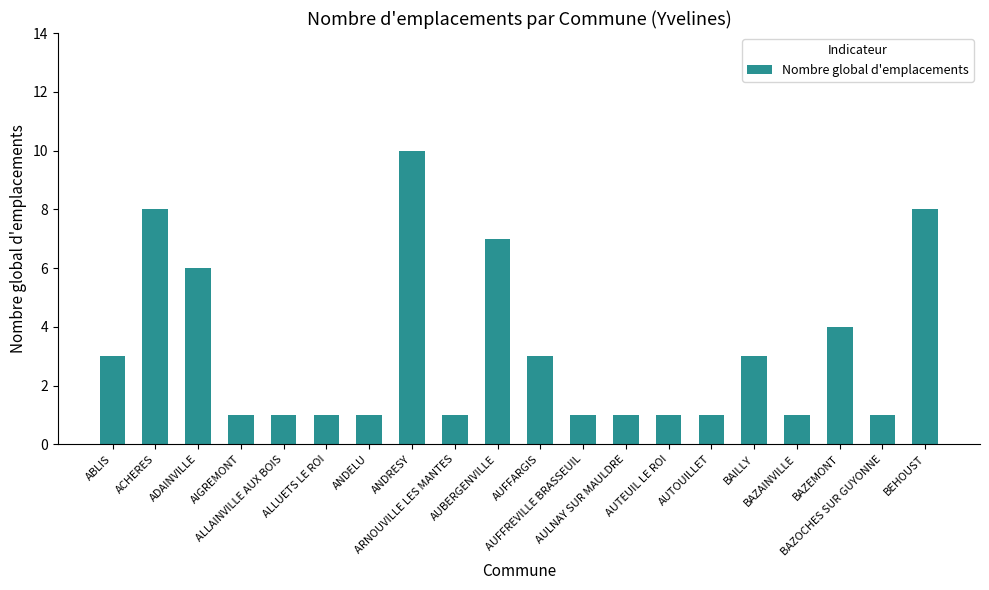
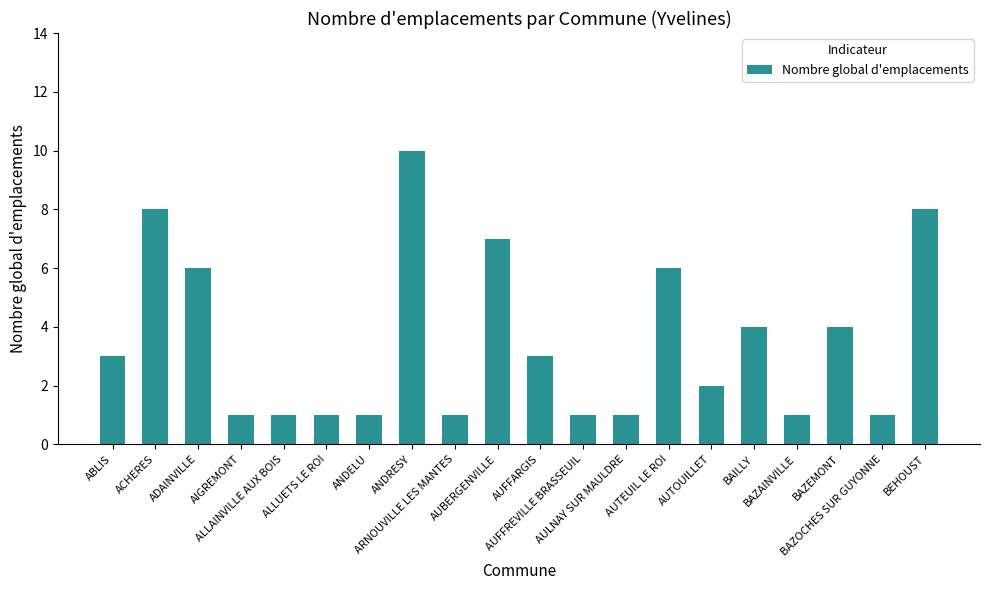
  {
    "ABLIS": 3,
    "ACHERES": 8,
    "ADAINVILLE": 6,
    "AIGREMONT": 1,
    "ALLAINVILLE AUX BOIS": 1,
    "ALLUETS LE ROI": 1,
    "ANDELU": 1,
    "ANDRESY": 10,
    "ARNOUVILLE LES MANTES": 1,
    "AUBERGENVILLE": 7,
    "AUFFARGIS": 3,
    "AUFFREVILLE BRASSEUIL": 1,
    "AULNAY SUR MAULDRE": 1,
-   "AUTEUIL LE ROI": 1,
-   "AUTOUILLET": 1,
-   "BAILLY": 3,
+   "AUTEUIL LE ROI": 6,
+   "AUTOUILLET": 2,
+   "BAILLY": 4,
    "BAZAINVILLE": 1,
    "BAZEMONT": 4,
    "BAZOCHES SUR GUYONNE": 1,
    "BEHOUST": 8
  }
